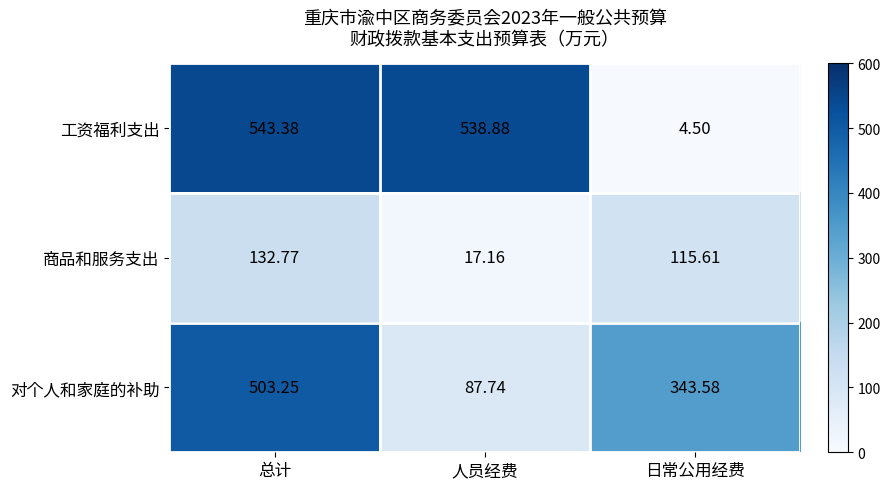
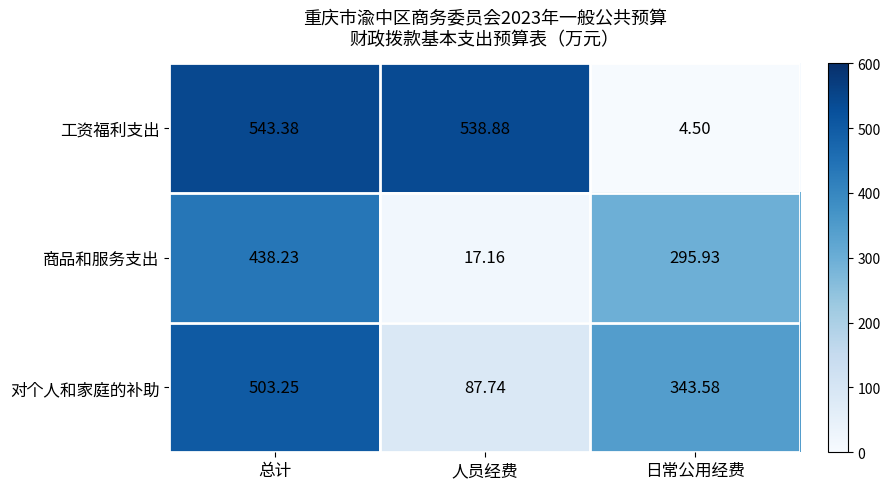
  {
    "工资福利支出": {
      "总计": 543.38,
      "人员经费": 538.88,
      "日常公用经费": 4.50
    },
    "商品和服务支出": {
-     "总计": 132.77,
+     "总计": 438.23,
      "人员经费": 17.16,
-     "日常公用经费": 115.61
+     "日常公用经费": 295.93
    },
    "对个人和家庭的补助": {
      "总计": 503.25,
      "人员经费": 87.74,
      "日常公用经费": 343.58
    }
  }
